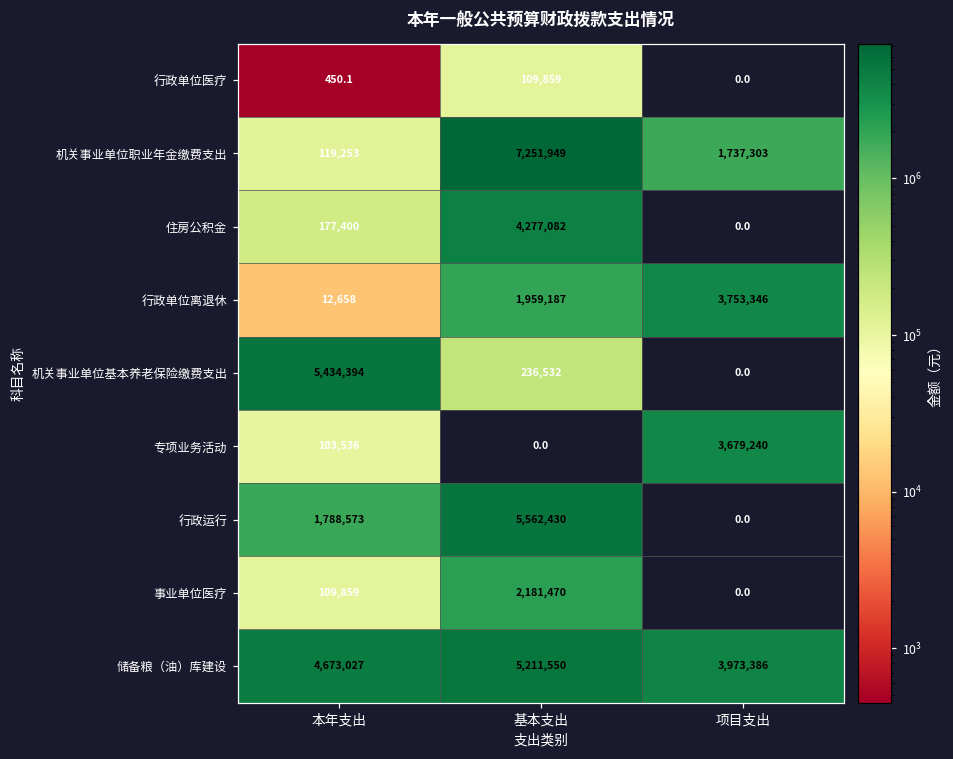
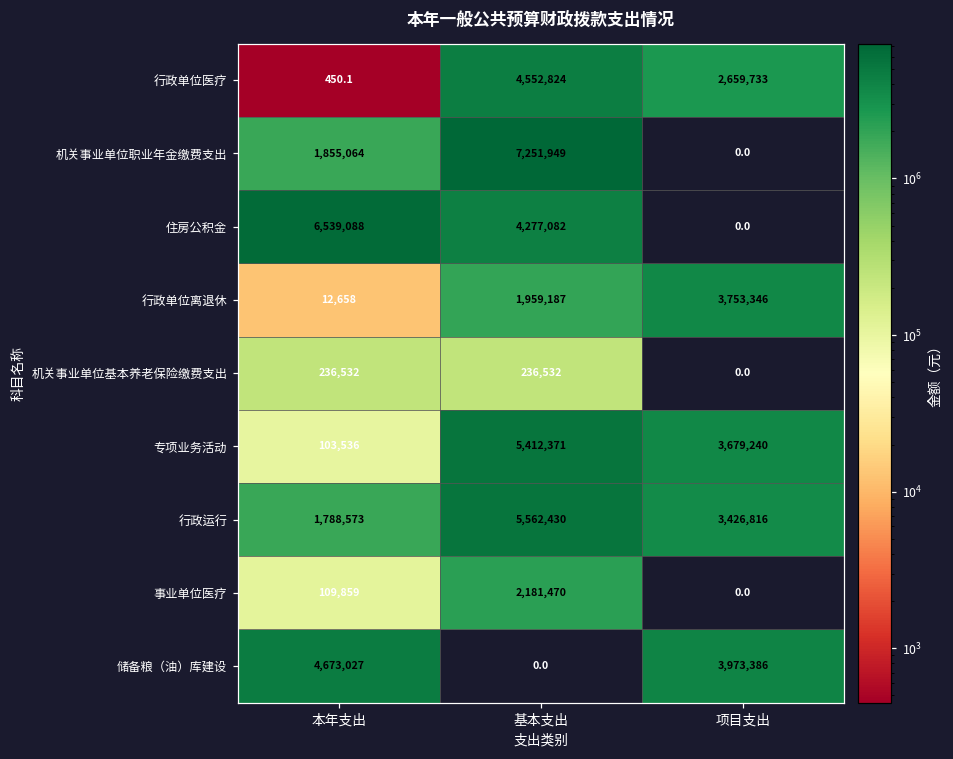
  {
    "行政单位医疗": {
      "本年支出": "450.1",
-     "基本支出": "109,859",
-     "项目支出": "0.0"
+     "基本支出": "4,552,824",
+     "项目支出": "2,659,733"
    },
    "机关事业单位职业年金缴费支出": {
-     "本年支出": "119,253",
+     "本年支出": "1,855,064",
      "基本支出": "7,251,949",
-     "项目支出": "1,737,303"
+     "项目支出": "0.0"
    },
    "住房公积金": {
-     "本年支出": "177,400",
+     "本年支出": "6,539,088",
      "基本支出": "4,277,082",
      "项目支出": "0.0"
    },
    "行政单位离退休": {
      "本年支出": "12,658",
      "基本支出": "1,959,187",
      "项目支出": "3,753,346"
    },
    "机关事业单位基本养老保险缴费支出": {
-     "本年支出": "5,434,394",
+     "本年支出": "236,532",
      "基本支出": "236,532",
      "项目支出": "0.0"
    },
    "专项业务活动": {
      "本年支出": "103,536",
-     "基本支出": "0.0",
+     "基本支出": "5,412,371",
      "项目支出": "3,679,240"
    },
    "行政运行": {
      "本年支出": "1,788,573",
      "基本支出": "5,562,430",
-     "项目支出": "0.0"
+     "项目支出": "3,426,816"
    },
    "事业单位医疗": {
      "本年支出": "109,859",
      "基本支出": "2,181,470",
      "项目支出": "0.0"
    },
    "储备粮（油）库建设": {
      "本年支出": "4,673,027",
-     "基本支出": "5,211,550",
+     "基本支出": "0.0",
      "项目支出": "3,973,386"
    }
  }
